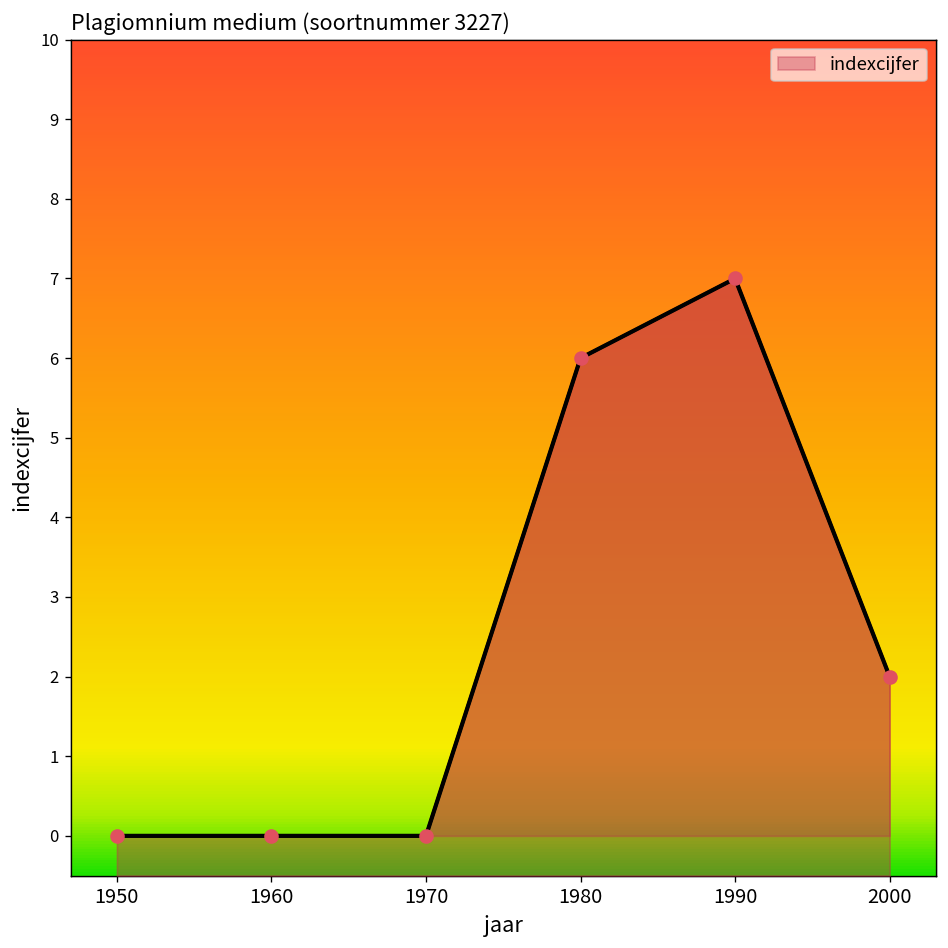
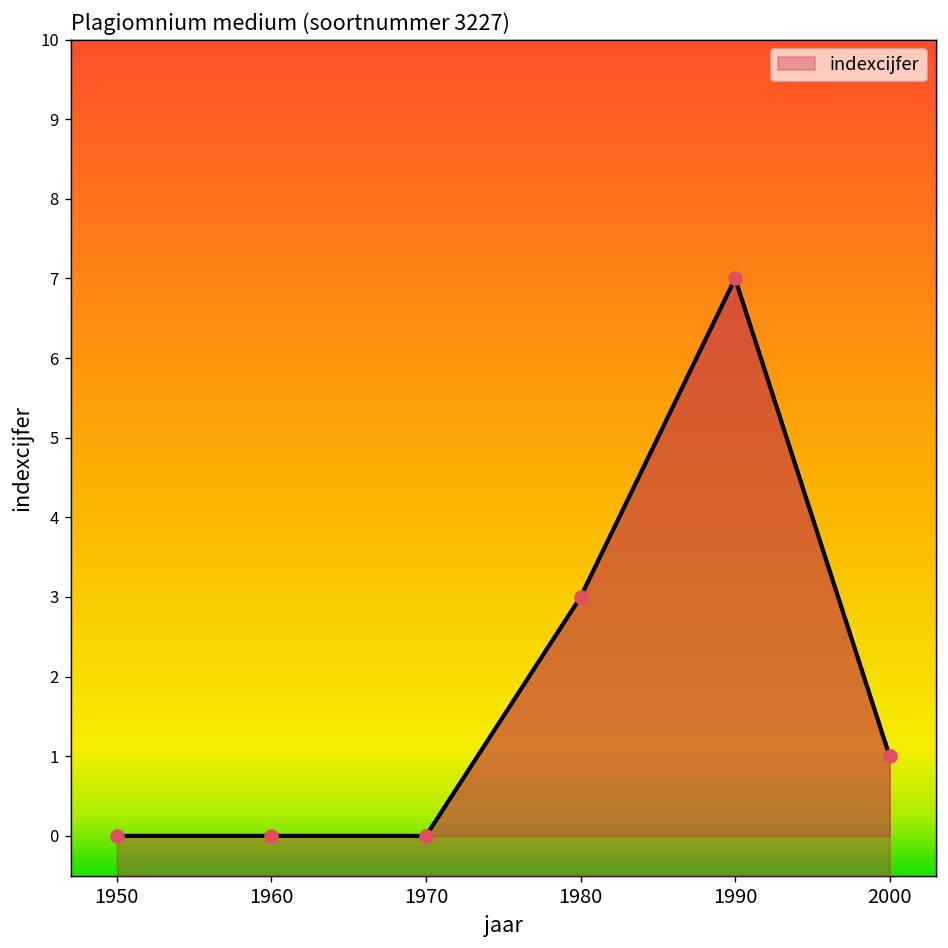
  {
    "1950": 0,
    "1960": 0,
    "1970": 0,
-   "1980": 6,
+   "1980": 3,
    "1990": 7,
-   "2000": 2
+   "2000": 1
  }
